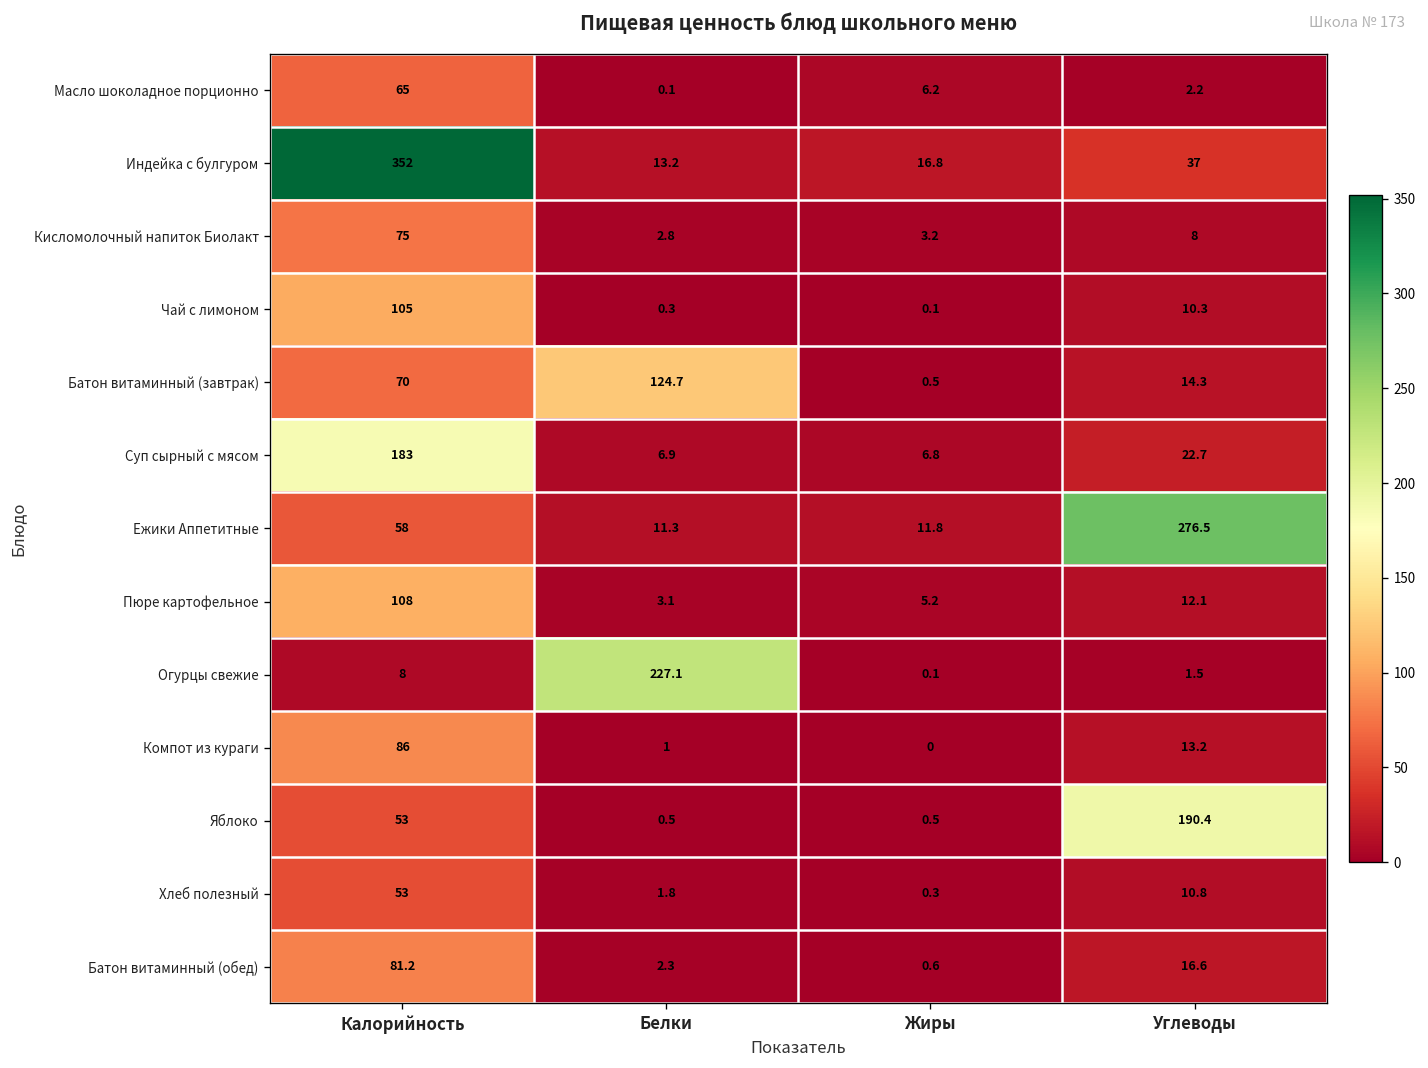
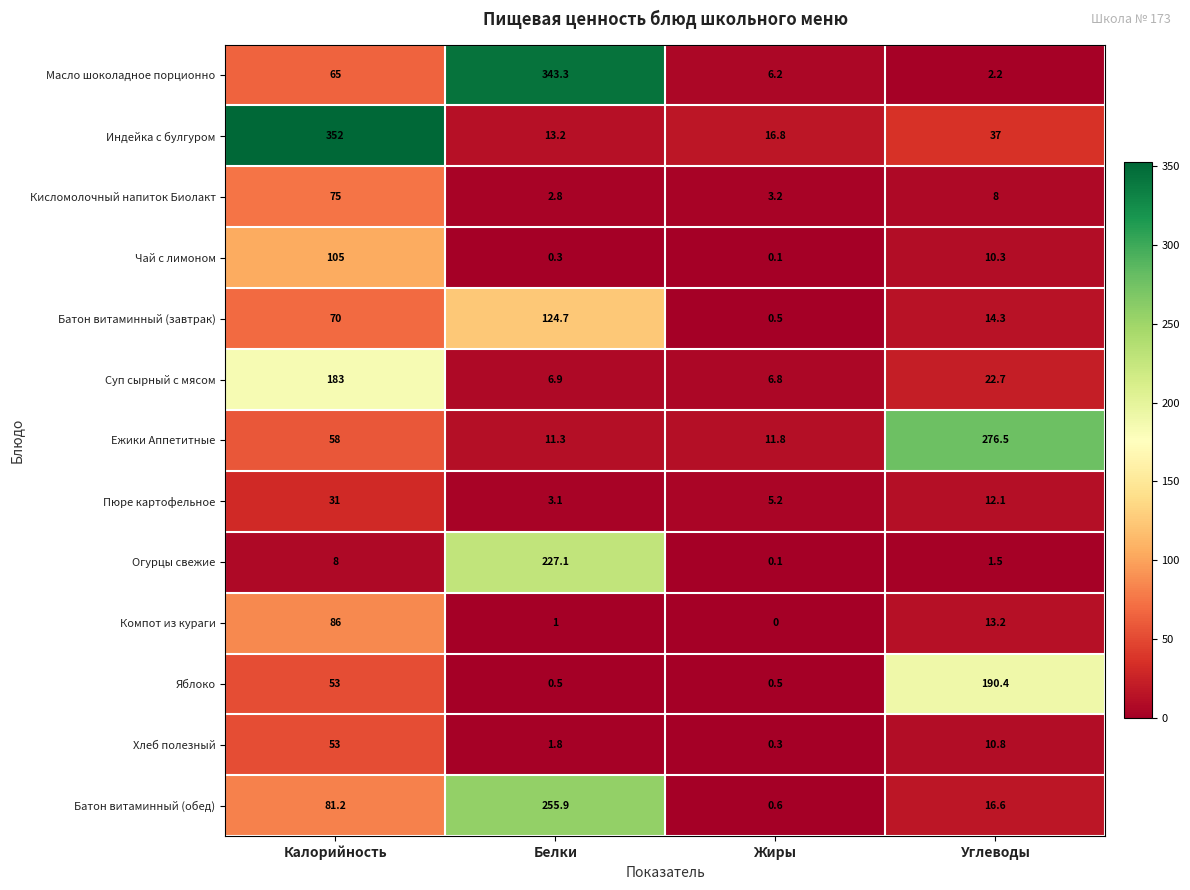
  {
    "Масло шоколадное порционно": {
      "Калорийность": 65,
-     "Белки": 0.1,
+     "Белки": 343.3,
      "Жиры": 6.2,
      "Углеводы": 2.2
    },
    "Индейка с булгуром": {
      "Калорийность": 352,
      "Белки": 13.2,
      "Жиры": 16.8,
      "Углеводы": 37
    },
    "Кисломолочный напиток Биолакт": {
      "Калорийность": 75,
      "Белки": 2.8,
      "Жиры": 3.2,
      "Углеводы": 8
    },
    "Чай с лимоном": {
      "Калорийность": 105,
      "Белки": 0.3,
      "Жиры": 0.1,
      "Углеводы": 10.3
    },
    "Батон витаминный (завтрак)": {
      "Калорийность": 70,
      "Белки": 124.7,
      "Жиры": 0.5,
      "Углеводы": 14.3
    },
    "Суп сырный с мясом": {
      "Калорийность": 183,
      "Белки": 6.9,
      "Жиры": 6.8,
      "Углеводы": 22.7
    },
    "Ежики Аппетитные": {
      "Калорийность": 58,
      "Белки": 11.3,
      "Жиры": 11.8,
      "Углеводы": 276.5
    },
    "Пюре картофельное": {
-     "Калорийность": 108,
+     "Калорийность": 31,
      "Белки": 3.1,
      "Жиры": 5.2,
      "Углеводы": 12.1
    },
    "Огурцы свежие": {
      "Калорийность": 8,
      "Белки": 227.1,
      "Жиры": 0.1,
      "Углеводы": 1.5
    },
    "Компот из кураги": {
      "Калорийность": 86,
      "Белки": 1,
      "Жиры": 0,
      "Углеводы": 13.2
    },
    "Яблоко": {
      "Калорийность": 53,
      "Белки": 0.5,
      "Жиры": 0.5,
      "Углеводы": 190.4
    },
    "Хлеб полезный": {
      "Калорийность": 53,
      "Белки": 1.8,
      "Жиры": 0.3,
      "Углеводы": 10.8
    },
    "Батон витаминный (обед)": {
      "Калорийность": 81.2,
-     "Белки": 2.3,
+     "Белки": 255.9,
      "Жиры": 0.6,
      "Углеводы": 16.6
    }
  }
